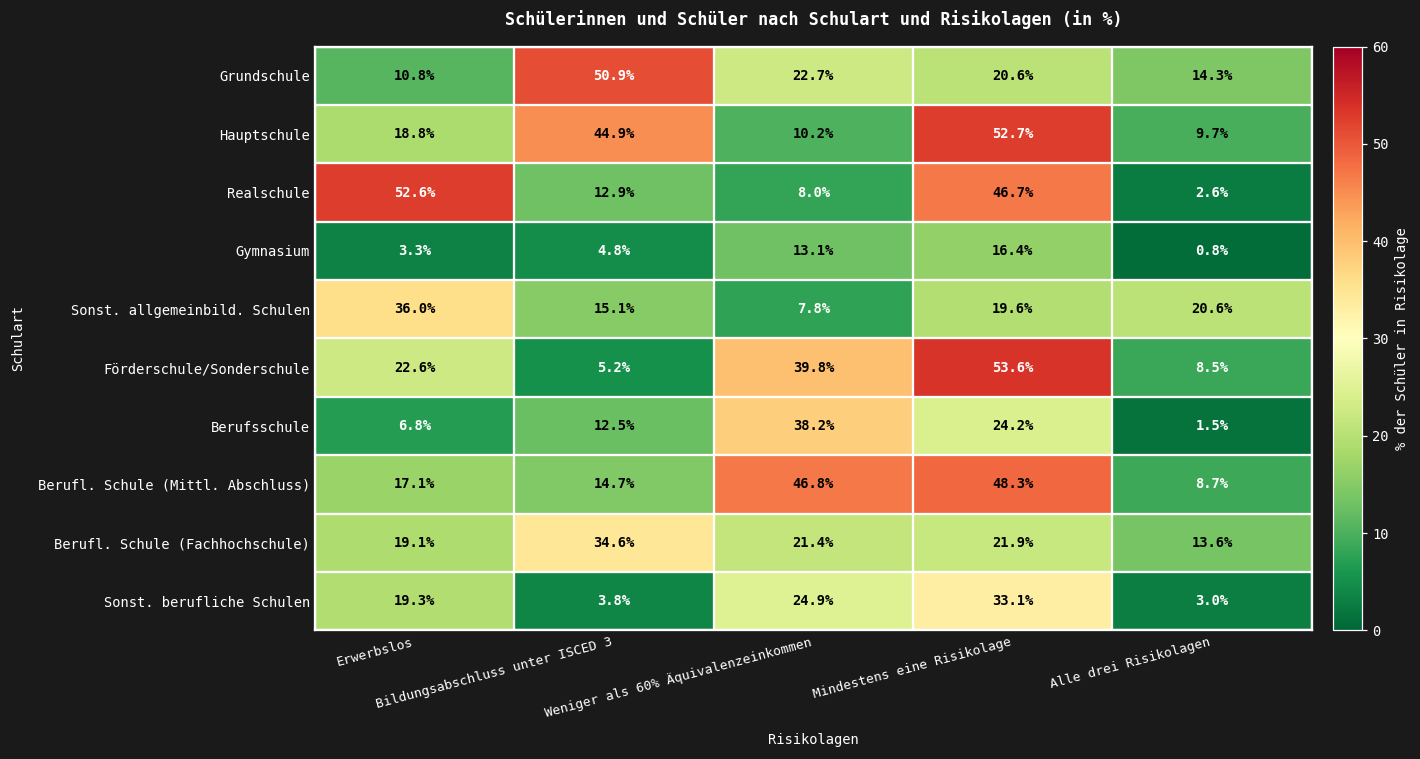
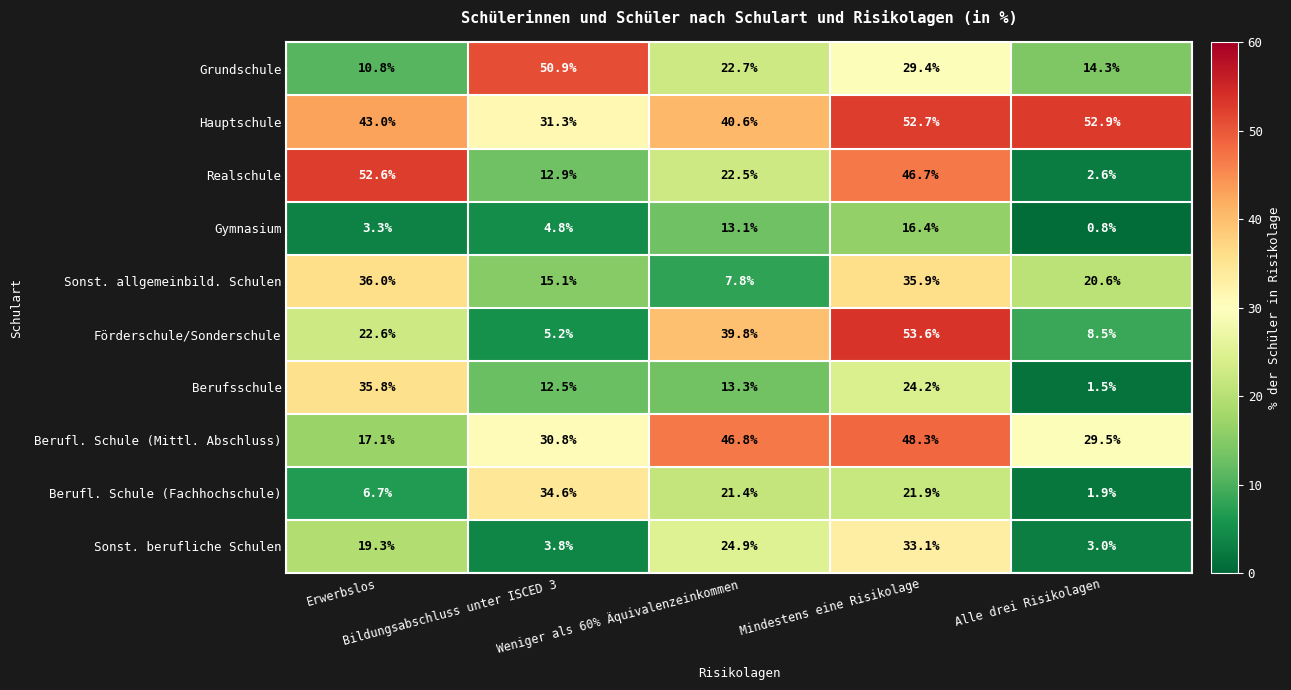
  {
    "Grundschule": {
      "Erwerbslos": "10.8%",
      "Bildungsabschluss unter ISCED 3": "50.9%",
      "Weniger als 60% Äquivalenzeinkommen": "22.7%",
-     "Mindestens eine Risikolage": "20.6%",
+     "Mindestens eine Risikolage": "29.4%",
      "Alle drei Risikolagen": "14.3%"
    },
    "Hauptschule": {
-     "Erwerbslos": "18.8%",
-     "Bildungsabschluss unter ISCED 3": "44.9%",
-     "Weniger als 60% Äquivalenzeinkommen": "10.2%",
+     "Erwerbslos": "43.0%",
+     "Bildungsabschluss unter ISCED 3": "31.3%",
+     "Weniger als 60% Äquivalenzeinkommen": "40.6%",
      "Mindestens eine Risikolage": "52.7%",
-     "Alle drei Risikolagen": "9.7%"
+     "Alle drei Risikolagen": "52.9%"
    },
    "Realschule": {
      "Erwerbslos": "52.6%",
      "Bildungsabschluss unter ISCED 3": "12.9%",
-     "Weniger als 60% Äquivalenzeinkommen": "8.0%",
+     "Weniger als 60% Äquivalenzeinkommen": "22.5%",
      "Mindestens eine Risikolage": "46.7%",
      "Alle drei Risikolagen": "2.6%"
    },
    "Gymnasium": {
      "Erwerbslos": "3.3%",
      "Bildungsabschluss unter ISCED 3": "4.8%",
      "Weniger als 60% Äquivalenzeinkommen": "13.1%",
      "Mindestens eine Risikolage": "16.4%",
      "Alle drei Risikolagen": "0.8%"
    },
    "Sonst. allgemeinbild. Schulen": {
      "Erwerbslos": "36.0%",
      "Bildungsabschluss unter ISCED 3": "15.1%",
      "Weniger als 60% Äquivalenzeinkommen": "7.8%",
-     "Mindestens eine Risikolage": "19.6%",
+     "Mindestens eine Risikolage": "35.9%",
      "Alle drei Risikolagen": "20.6%"
    },
    "Förderschule/Sonderschule": {
      "Erwerbslos": "22.6%",
      "Bildungsabschluss unter ISCED 3": "5.2%",
      "Weniger als 60% Äquivalenzeinkommen": "39.8%",
      "Mindestens eine Risikolage": "53.6%",
      "Alle drei Risikolagen": "8.5%"
    },
    "Berufsschule": {
-     "Erwerbslos": "6.8%",
+     "Erwerbslos": "35.8%",
      "Bildungsabschluss unter ISCED 3": "12.5%",
-     "Weniger als 60% Äquivalenzeinkommen": "38.2%",
+     "Weniger als 60% Äquivalenzeinkommen": "13.3%",
      "Mindestens eine Risikolage": "24.2%",
      "Alle drei Risikolagen": "1.5%"
    },
    "Berufl. Schule (Mittl. Abschluss)": {
      "Erwerbslos": "17.1%",
-     "Bildungsabschluss unter ISCED 3": "14.7%",
+     "Bildungsabschluss unter ISCED 3": "30.8%",
      "Weniger als 60% Äquivalenzeinkommen": "46.8%",
      "Mindestens eine Risikolage": "48.3%",
-     "Alle drei Risikolagen": "8.7%"
+     "Alle drei Risikolagen": "29.5%"
    },
    "Berufl. Schule (Fachhochschule)": {
-     "Erwerbslos": "19.1%",
+     "Erwerbslos": "6.7%",
      "Bildungsabschluss unter ISCED 3": "34.6%",
      "Weniger als 60% Äquivalenzeinkommen": "21.4%",
      "Mindestens eine Risikolage": "21.9%",
-     "Alle drei Risikolagen": "13.6%"
+     "Alle drei Risikolagen": "1.9%"
    },
    "Sonst. berufliche Schulen": {
      "Erwerbslos": "19.3%",
      "Bildungsabschluss unter ISCED 3": "3.8%",
      "Weniger als 60% Äquivalenzeinkommen": "24.9%",
      "Mindestens eine Risikolage": "33.1%",
      "Alle drei Risikolagen": "3.0%"
    }
  }
